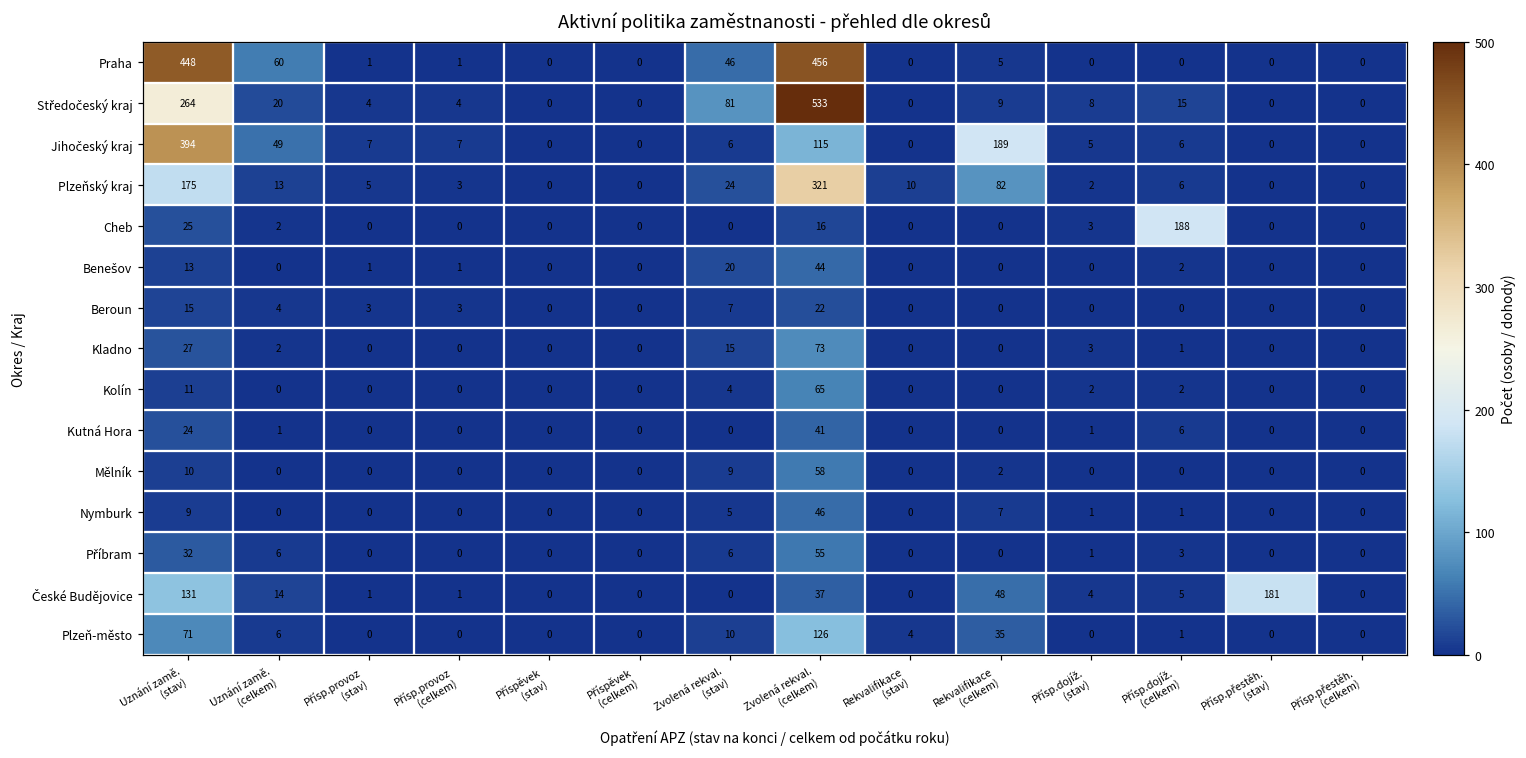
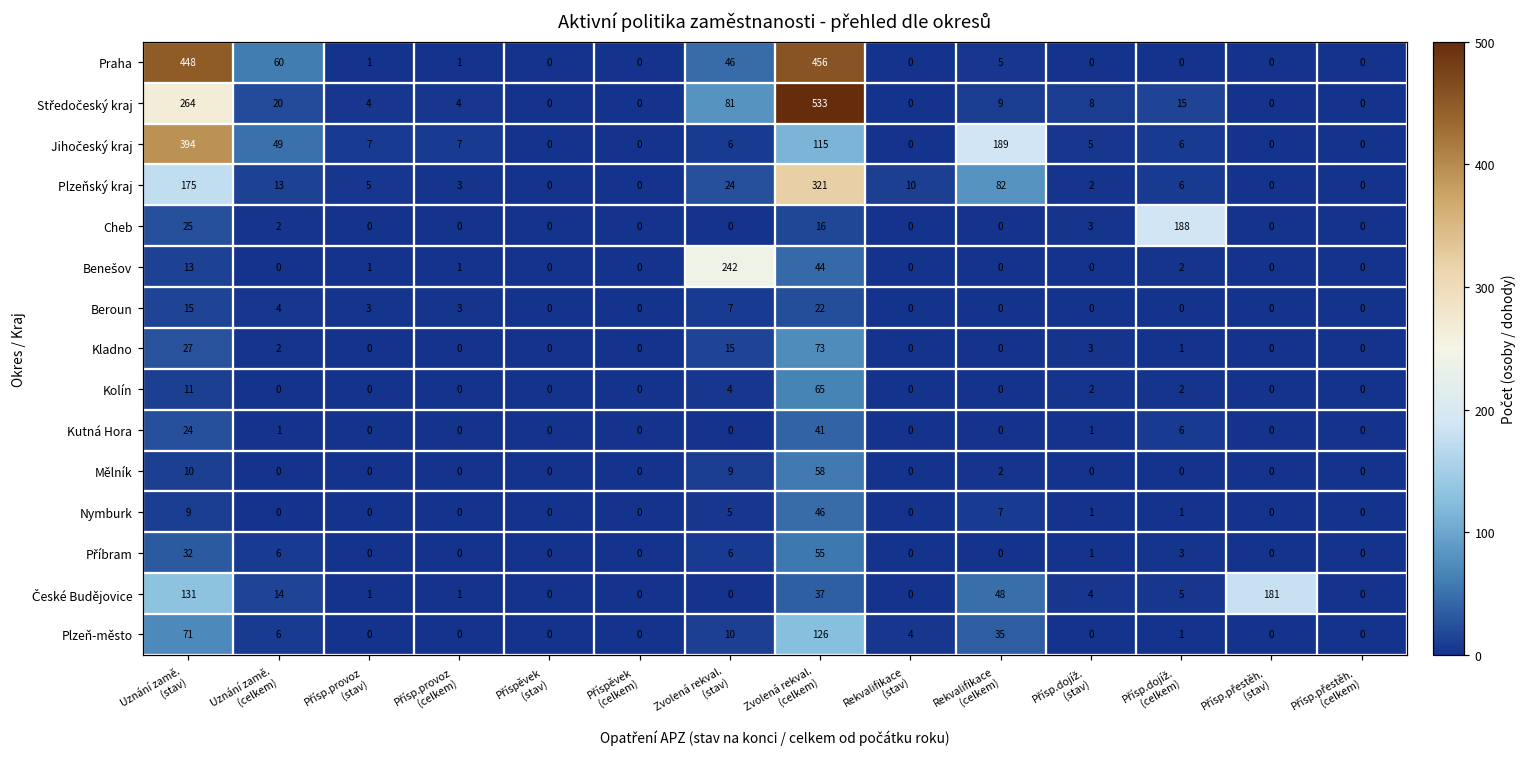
  {
    "Benešov": {
      "Uznání zamě. (stav)": 13,
      "Uznání zamě. (celkem)": 0,
      "Přísp.provoz (stav)": 1,
      "Přísp.provoz (celkem)": 1,
      "Příspěvek (stav)": 0,
      "Příspěvek (celkem)": 0,
-     "Zvolená rekval. (stav)": 20,
+     "Zvolená rekval. (stav)": 242,
      "Zvolená rekval. (celkem)": 44,
      "Rekvalifikace (stav)": 0,
      "Rekvalifikace (celkem)": 0,
      "Přísp.dojíž. (stav)": 0,
      "Přísp.dojíž. (celkem)": 2,
      "Přísp.přestěh. (stav)": 0,
      "Přísp.přestěh. (celkem)": 0
    }
  }
